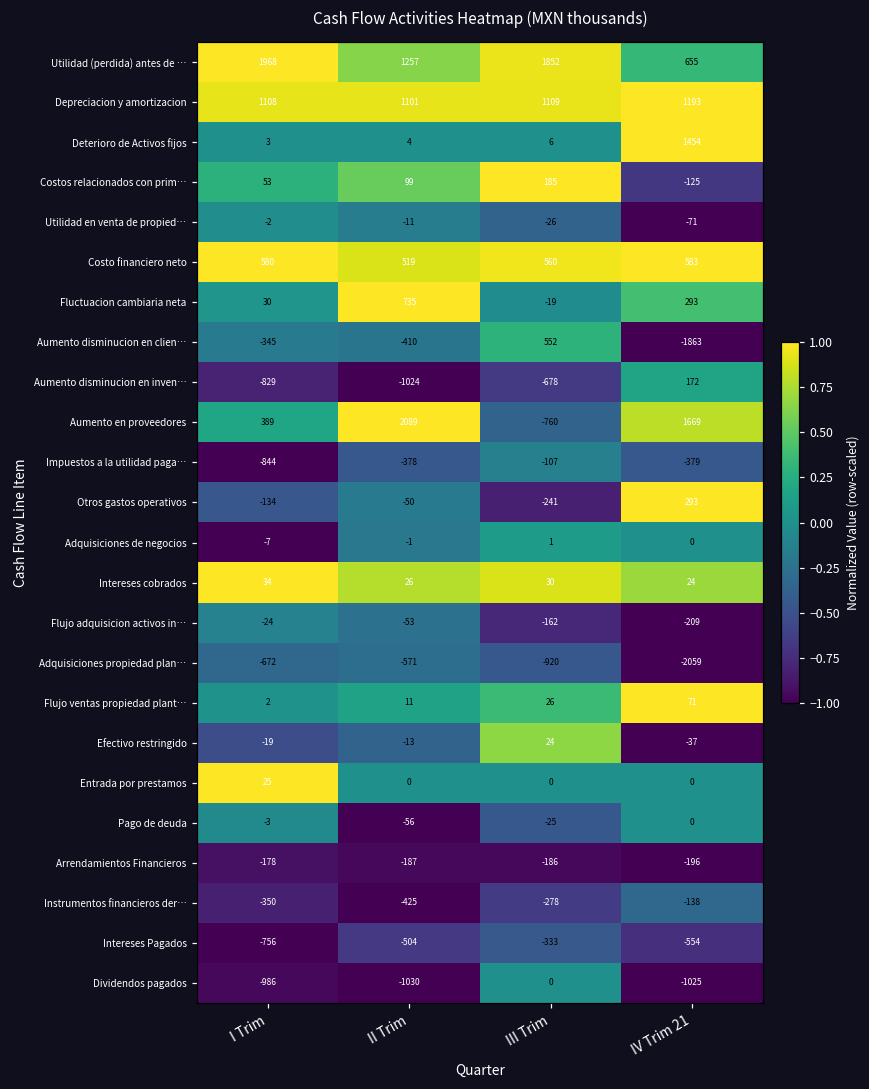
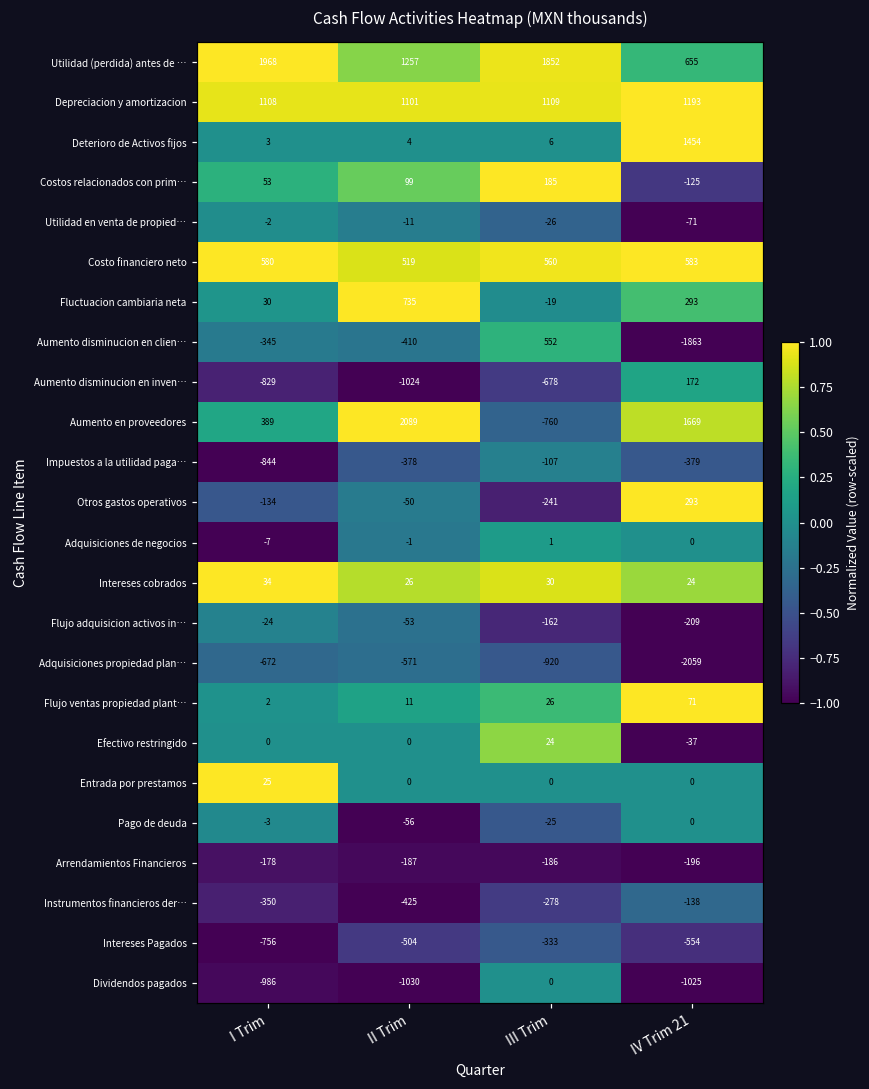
  {
    "Utilidad (perdida) antes de …": {
      "I Trim": 1968,
      "II Trim": 1257,
      "III Trim": 1852,
      "IV Trim 21": 655
    },
    "Depreciacion y amortizacion": {
      "I Trim": 1108,
      "II Trim": 1101,
      "III Trim": 1109,
      "IV Trim 21": 1193
    },
    "Deterioro de Activos fijos": {
      "I Trim": 3,
      "II Trim": 4,
      "III Trim": 6,
      "IV Trim 21": 1454
    },
    "Costos relacionados con prim…": {
      "I Trim": 53,
      "II Trim": 99,
      "III Trim": 185,
      "IV Trim 21": -125
    },
    "Utilidad en venta de propied…": {
      "I Trim": -2,
      "II Trim": -11,
      "III Trim": -26,
      "IV Trim 21": -71
    },
    "Costo financiero neto": {
      "I Trim": 580,
      "II Trim": 519,
      "III Trim": 560,
      "IV Trim 21": 583
    },
    "Fluctuacion cambiaria neta": {
      "I Trim": 30,
      "II Trim": 735,
      "III Trim": -19,
      "IV Trim 21": 293
    },
    "Aumento disminucion en clien…": {
      "I Trim": -345,
      "II Trim": -410,
      "III Trim": 552,
      "IV Trim 21": -1863
    },
    "Aumento disminucion en inven…": {
      "I Trim": -829,
      "II Trim": -1024,
      "III Trim": -678,
      "IV Trim 21": 172
    },
    "Aumento en proveedores": {
      "I Trim": 389,
      "II Trim": 2089,
      "III Trim": -760,
      "IV Trim 21": 1669
    },
    "Impuestos a la utilidad paga…": {
      "I Trim": -844,
      "II Trim": -378,
      "III Trim": -107,
      "IV Trim 21": -379
    },
    "Otros gastos operativos": {
      "I Trim": -134,
      "II Trim": -50,
      "III Trim": -241,
      "IV Trim 21": 293
    },
    "Adquisiciones de negocios": {
      "I Trim": -7,
      "II Trim": -1,
      "III Trim": 1,
      "IV Trim 21": 0
    },
    "Intereses cobrados": {
      "I Trim": 34,
      "II Trim": 26,
      "III Trim": 30,
      "IV Trim 21": 24
    },
    "Flujo adquisicion activos in…": {
      "I Trim": -24,
      "II Trim": -53,
      "III Trim": -162,
      "IV Trim 21": -209
    },
    "Adquisiciones propiedad plan…": {
      "I Trim": -672,
      "II Trim": -571,
      "III Trim": -920,
      "IV Trim 21": -2059
    },
    "Flujo ventas propiedad plant…": {
      "I Trim": 2,
      "II Trim": 11,
      "III Trim": 26,
      "IV Trim 21": 71
    },
    "Efectivo restringido": {
-     "I Trim": -19,
-     "II Trim": -13,
+     "I Trim": 0,
+     "II Trim": 0,
      "III Trim": 24,
      "IV Trim 21": -37
    },
    "Entrada por prestamos": {
      "I Trim": 25,
      "II Trim": 0,
      "III Trim": 0,
      "IV Trim 21": 0
    },
    "Pago de deuda": {
      "I Trim": -3,
      "II Trim": -56,
      "III Trim": -25,
      "IV Trim 21": 0
    },
    "Arrendamientos Financieros": {
      "I Trim": -178,
      "II Trim": -187,
      "III Trim": -186,
      "IV Trim 21": -196
    },
    "Instrumentos financieros der…": {
      "I Trim": -350,
      "II Trim": -425,
      "III Trim": -278,
      "IV Trim 21": -138
    },
    "Intereses Pagados": {
      "I Trim": -756,
      "II Trim": -504,
      "III Trim": -333,
      "IV Trim 21": -554
    },
    "Dividendos pagados": {
      "I Trim": -986,
      "II Trim": -1030,
      "III Trim": 0,
      "IV Trim 21": -1025
    }
  }
